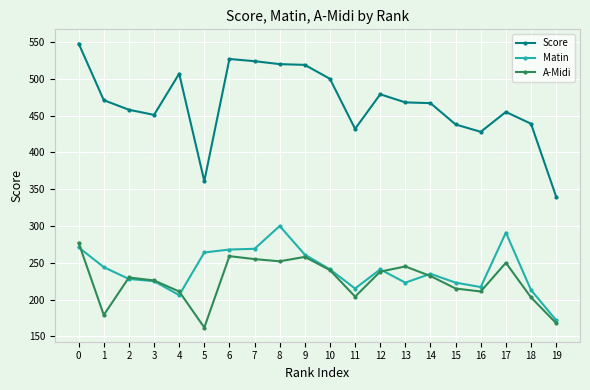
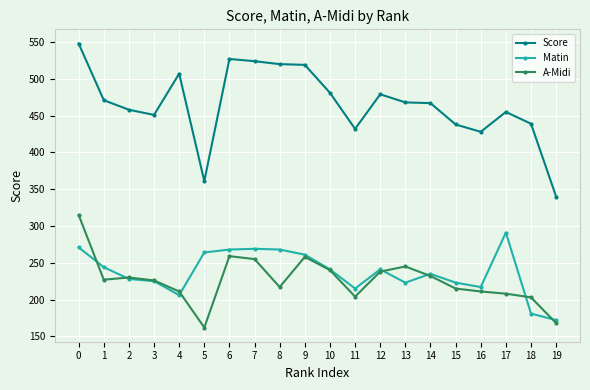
  {
    "Score": {
      "0": 550,
      "1": 470,
      "2": 460,
      "3": 450,
      "4": 510,
      "5": 360,
      "6": 530,
      "7": 520,
      "8": 520,
      "9": 520,
-     "10": 500,
+     "10": 480,
      "11": 430,
      "12": 480,
      "13": 470,
      "14": 470,
      "15": 440,
      "16": 430,
      "17": 460,
      "18": 440,
      "19": 340
    },
    "Matin": {
      "0": 270,
      "1": 240,
      "4": 210,
      "5": 260,
      "6": 270,
      "7": 270,
-     "8": 300,
+     "8": 270,
      "11": 220,
      "13": 220,
      "15": 220,
      "16": 220,
      "17": 290,
-     "18": 210,
+     "18": 180,
      "19": 170
    },
    "A-Midi": {
-     "0": 280,
-     "1": 180,
+     "0": 320,
+     "1": 230,
      "4": 210,
      "5": 160,
      "6": 260,
      "7": 260,
-     "8": 250,
+     "8": 220,
      "11": 200,
      "13": 250,
      "15": 220,
      "16": 210,
-     "17": 250,
+     "17": 210,
      "18": 200,
      "19": 170
    }
  }
